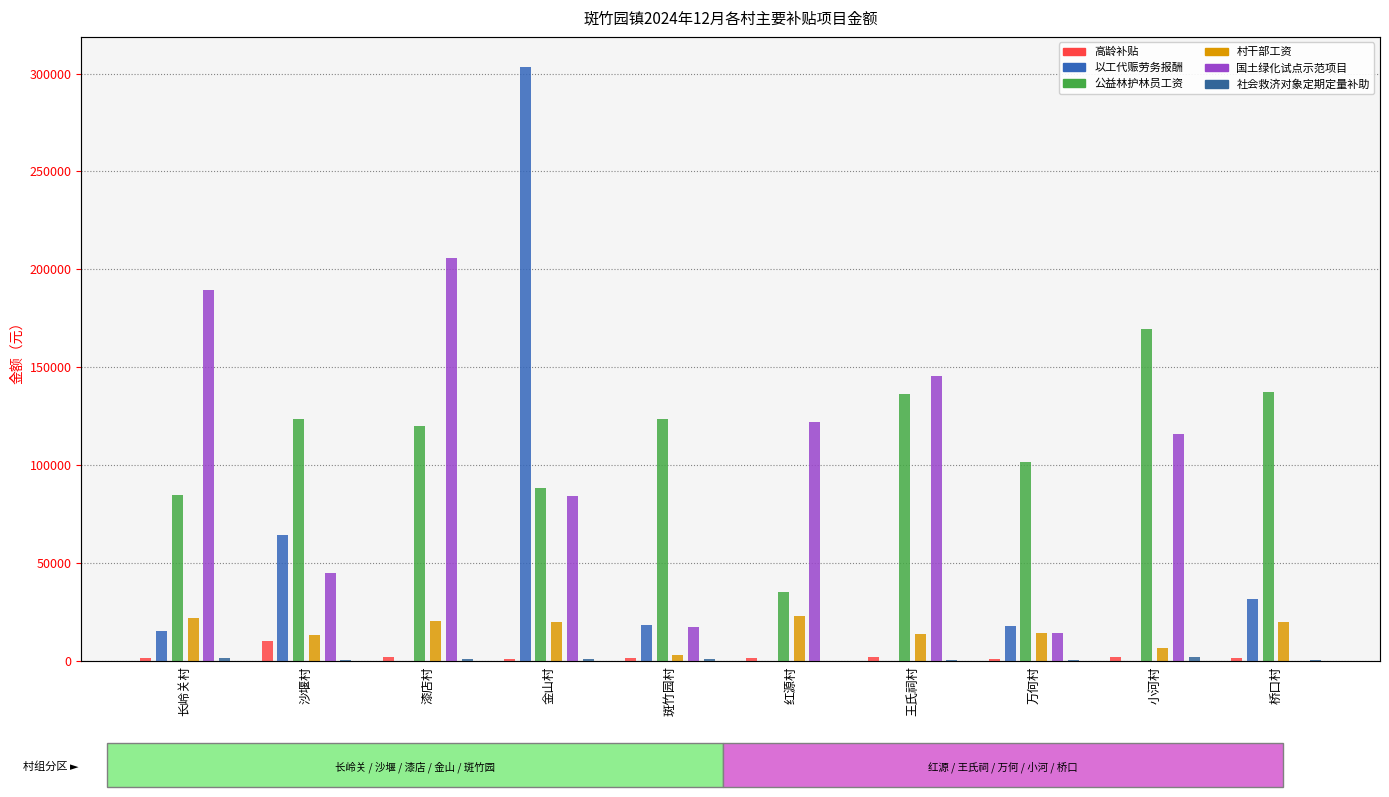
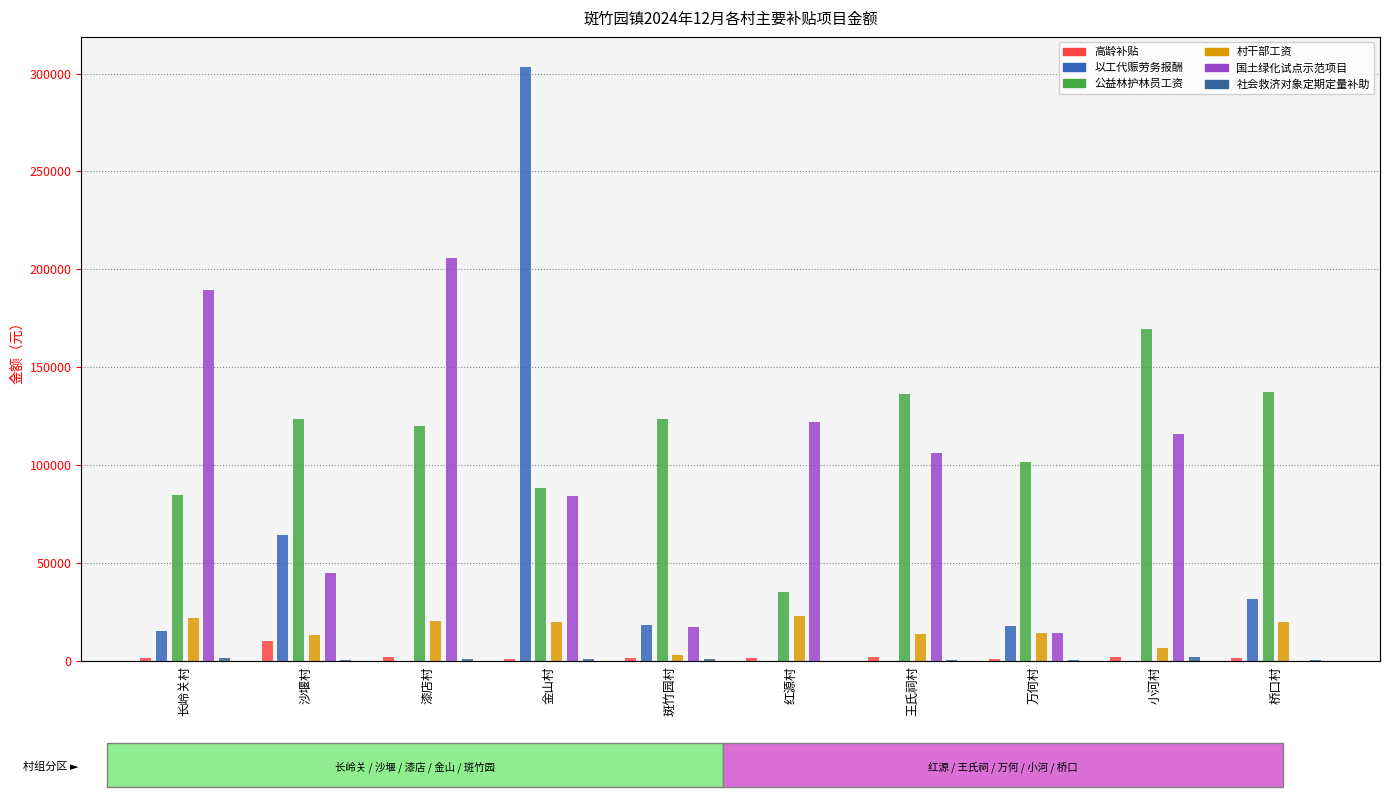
  {
    "高龄补贴": {
      "长岭关村": 2000,
      "沙堰村": 10000,
      "漆店村": 2000,
      "斑竹园村": 2000,
      "红源村": 2000,
      "王氏祠村": 2000,
      "小河村": 2000,
      "桥口村": 2000
    },
    "公益林护林员工资": {
      "长岭关村": 85000,
      "沙堰村": 124000,
      "漆店村": 120000,
      "金山村": 88000,
      "斑竹园村": 124000,
      "红源村": 35000,
      "王氏祠村": 137000,
      "万何村": 102000,
      "小河村": 170000,
      "桥口村": 138000
    },
    "村干部工资": {
      "长岭关村": 22000,
      "沙堰村": 14000,
      "漆店村": 20000,
      "金山村": 20000,
      "斑竹园村": 3000,
      "红源村": 23000,
      "王氏祠村": 14000,
      "万何村": 14000,
      "小河村": 7000,
      "桥口村": 20000
    },
    "国土绿化试点示范项目": {
      "长岭关村": 189000,
      "沙堰村": 45000,
      "漆店村": 206000,
      "金山村": 84000,
      "斑竹园村": 17000,
      "红源村": 122000,
-     "王氏祠村": 145000,
+     "王氏祠村": 106000,
      "万何村": 14000,
      "小河村": 116000,
      "桥口村": 0
    }
  }
